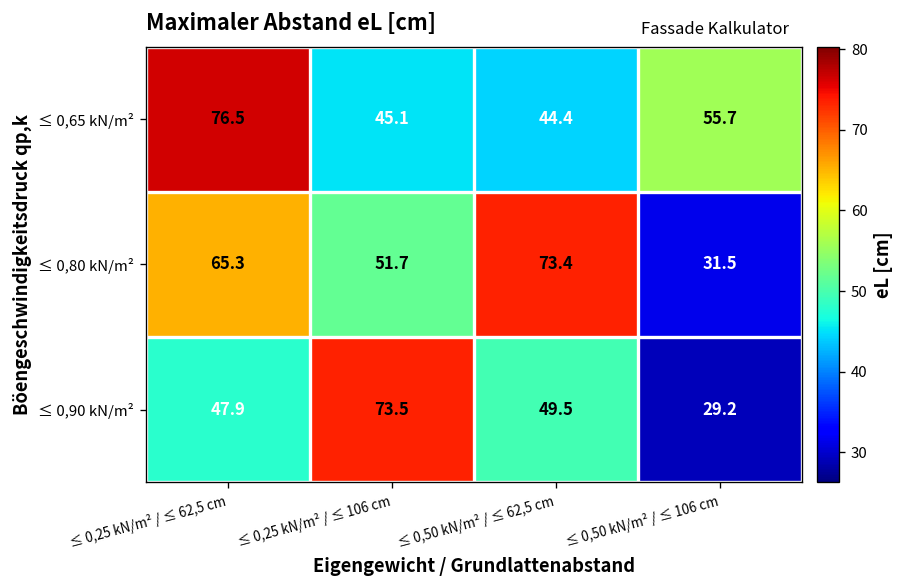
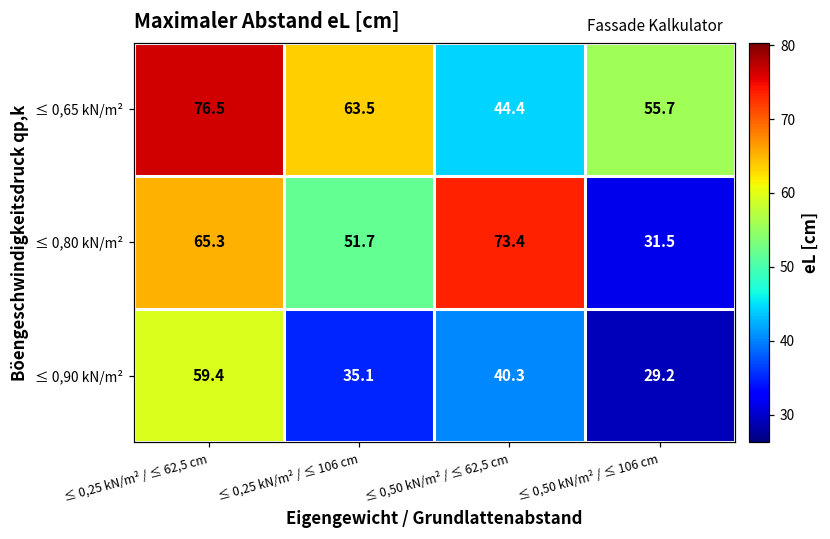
  {
    "≤ 0,65 kN/m²": {
      "≤ 0,25 kN/m² / ≤ 62,5 cm": 76.5,
-     "≤ 0,25 kN/m² / ≤ 106 cm": 45.1,
+     "≤ 0,25 kN/m² / ≤ 106 cm": 63.5,
      "≤ 0,50 kN/m² / ≤ 62,5 cm": 44.4,
      "≤ 0,50 kN/m² / ≤ 106 cm": 55.7
    },
    "≤ 0,80 kN/m²": {
      "≤ 0,25 kN/m² / ≤ 62,5 cm": 65.3,
      "≤ 0,25 kN/m² / ≤ 106 cm": 51.7,
      "≤ 0,50 kN/m² / ≤ 62,5 cm": 73.4,
      "≤ 0,50 kN/m² / ≤ 106 cm": 31.5
    },
    "≤ 0,90 kN/m²": {
-     "≤ 0,25 kN/m² / ≤ 62,5 cm": 47.9,
-     "≤ 0,25 kN/m² / ≤ 106 cm": 73.5,
-     "≤ 0,50 kN/m² / ≤ 62,5 cm": 49.5,
+     "≤ 0,25 kN/m² / ≤ 62,5 cm": 59.4,
+     "≤ 0,25 kN/m² / ≤ 106 cm": 35.1,
+     "≤ 0,50 kN/m² / ≤ 62,5 cm": 40.3,
      "≤ 0,50 kN/m² / ≤ 106 cm": 29.2
    }
  }
